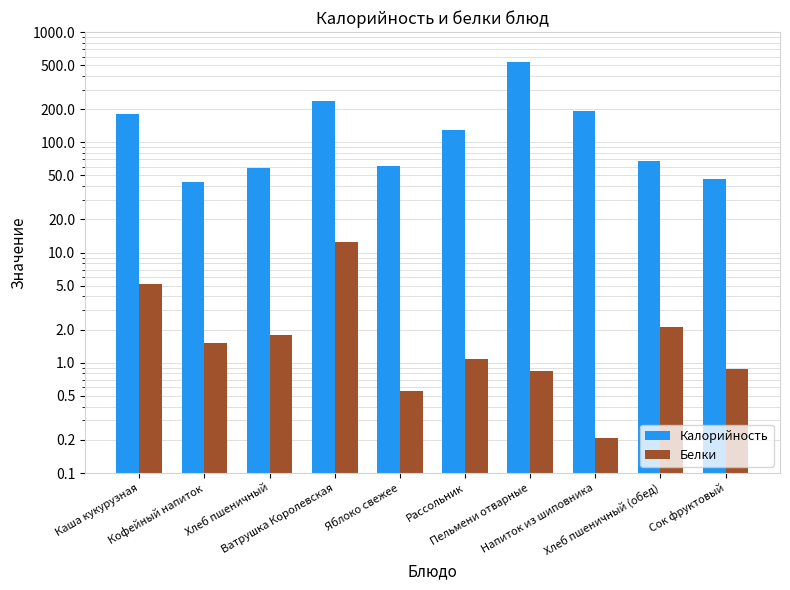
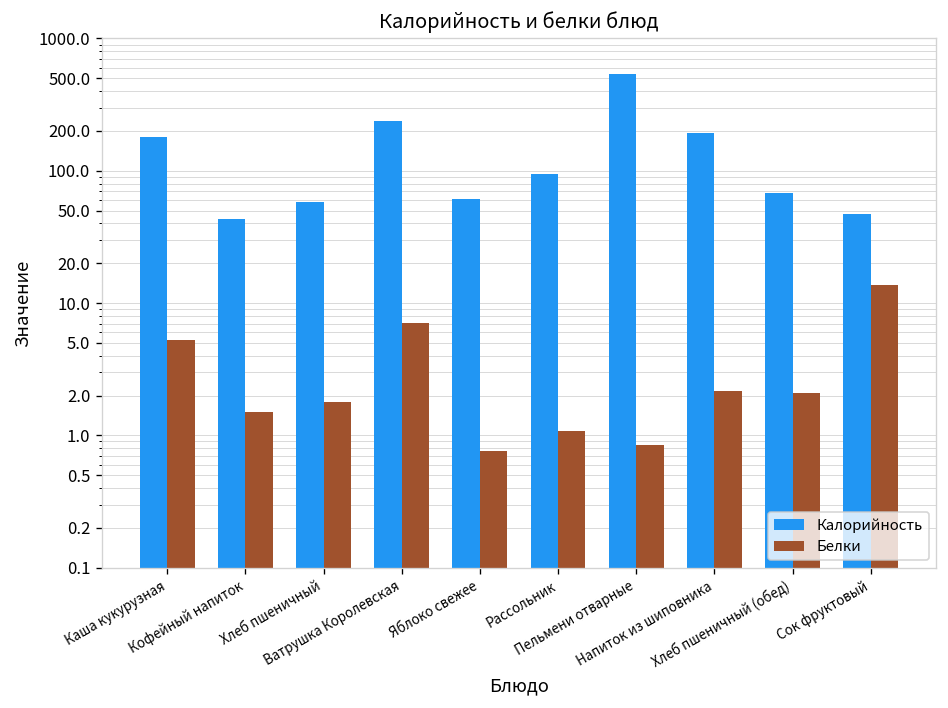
  {
    "Калорийность": {
      "Каша кукурузная": 180,
      "Кофейный напиток": 43,
      "Хлеб пшеничный": 60,
      "Ватрушка Королевская": 240,
      "Яблоко свежее": 60,
-     "Рассольник": 130,
+     "Рассольник": 100,
      "Пельмени отварные": 500,
      "Напиток из шиповника": 190,
      "Хлеб пшеничный (обед)": 70,
      "Сок фруктовый": 47
    },
    "Белки": {
      "Каша кукурузная": 5,
      "Кофейный напиток": 1.5,
      "Хлеб пшеничный": 1.8,
-     "Ватрушка Королевская": 13,
-     "Яблоко свежее": 0.6,
+     "Ватрушка Королевская": 7,
+     "Яблоко свежее": 0.8,
      "Рассольник": 1.1,
      "Пельмени отварные": 0.9,
-     "Напиток из шиповника": 0.21,
+     "Напиток из шиповника": 2.2,
      "Хлеб пшеничный (обед)": 2.1,
-     "Сок фруктовый": 0.9
+     "Сок фруктовый": 14
    }
  }
